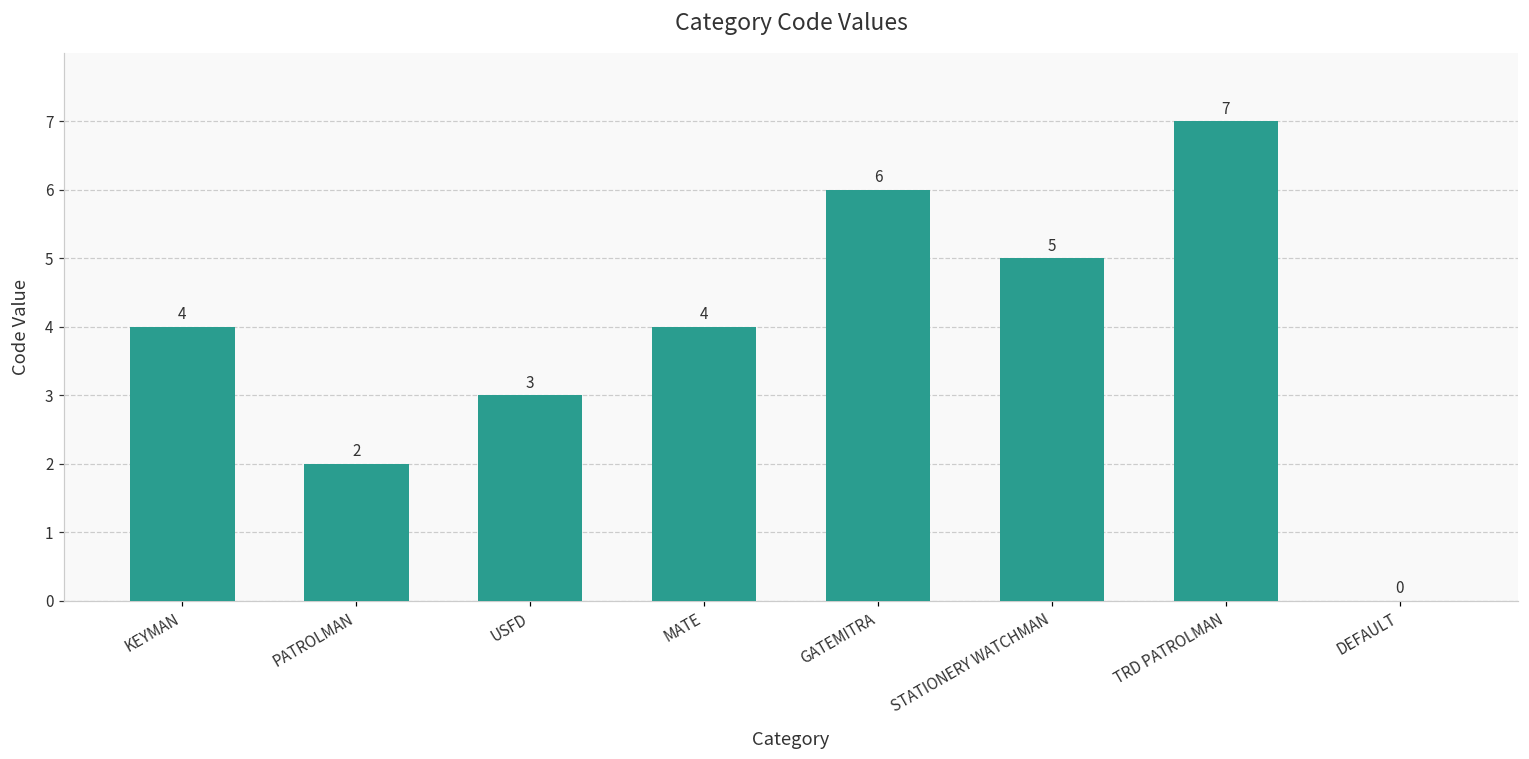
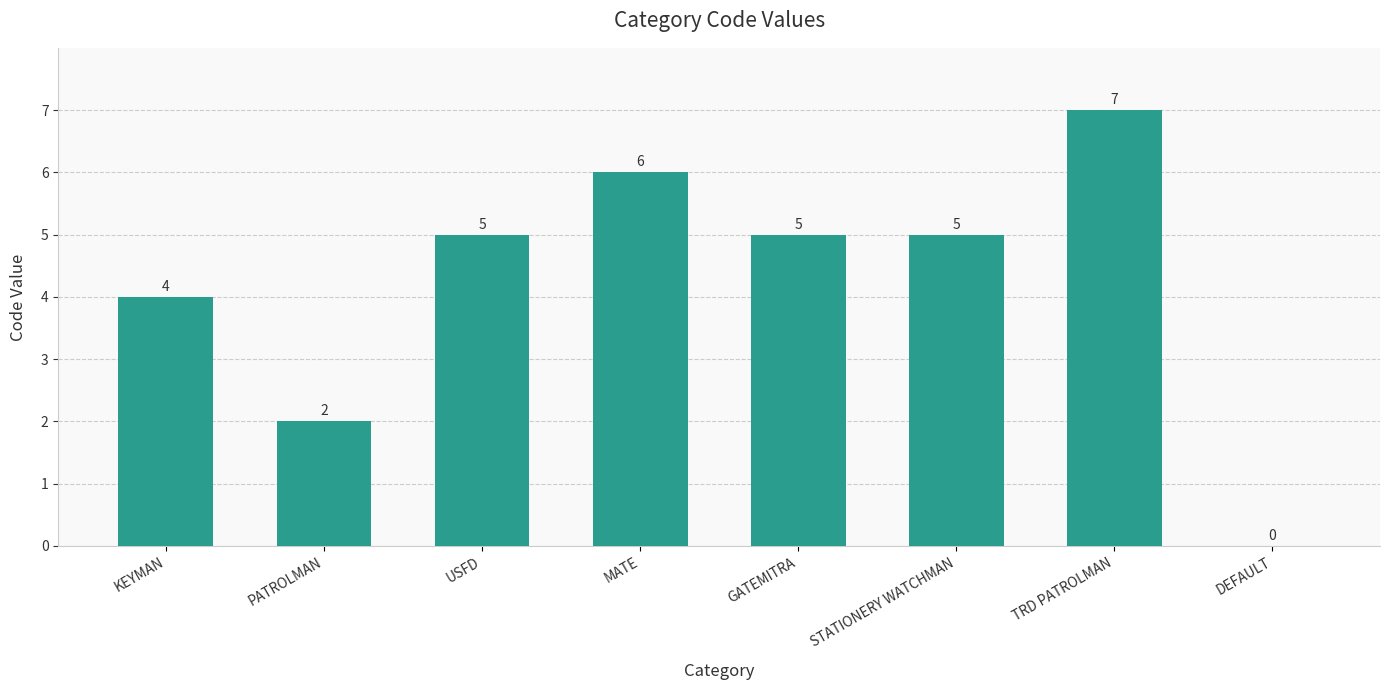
  {
    "KEYMAN": 4,
    "PATROLMAN": 2,
-   "USFD": 3,
-   "MATE": 4,
-   "GATEMITRA": 6,
+   "USFD": 5,
+   "MATE": 6,
+   "GATEMITRA": 5,
    "STATIONERY WATCHMAN": 5,
    "TRD PATROLMAN": 7,
    "DEFAULT": 0
  }
